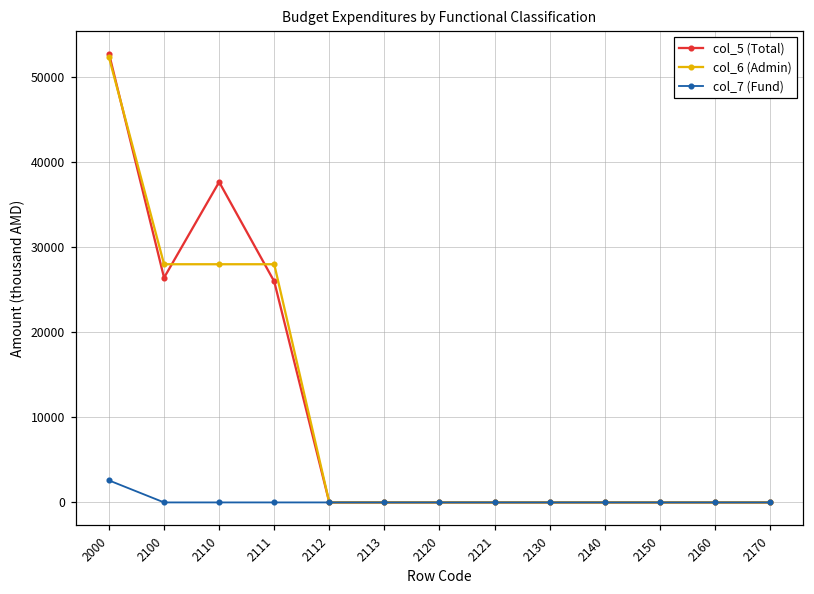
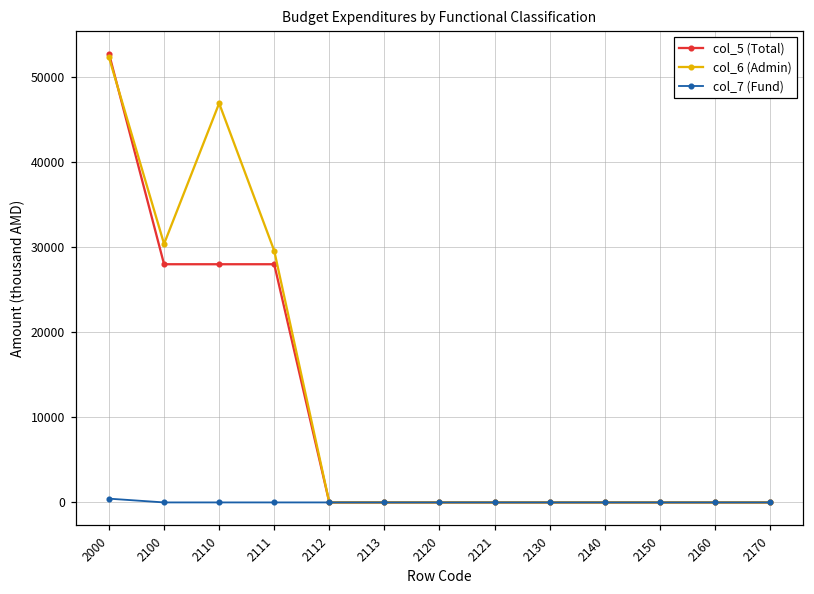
  {
    "col_5 (Total)": {
      "2000": 53000,
-     "2100": 26000,
-     "2110": 38000,
-     "2111": 26000
+     "2100": 28000,
+     "2110": 28000,
+     "2111": 28000
    },
    "col_6 (Admin)": {
      "2000": 52000,
-     "2100": 28000,
-     "2110": 28000,
-     "2111": 28000
+     "2100": 30000,
+     "2110": 47000,
+     "2111": 30000
    },
    "col_7 (Fund)": {
-     "2000": 3000,
+     "2000": 0,
      "2100": 0,
      "2110": 0,
      "2111": 0
    }
  }
